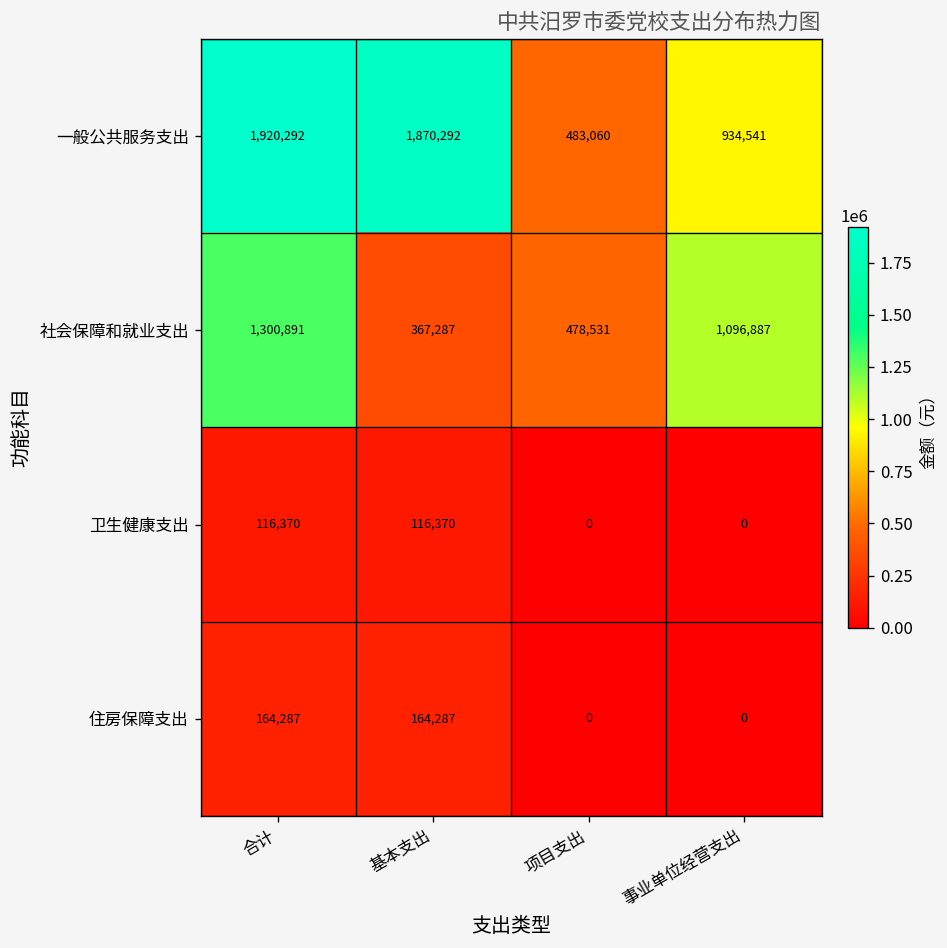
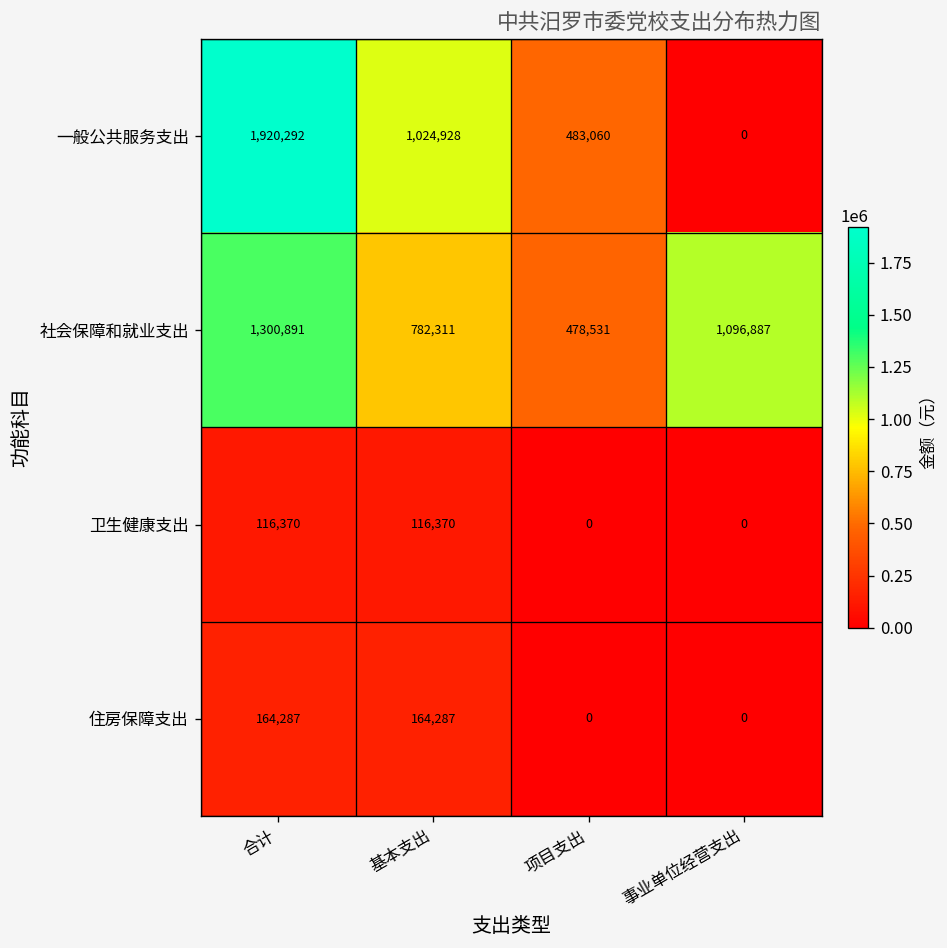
  {
    "一般公共服务支出": {
      "合计": "1,920,292",
-     "基本支出": "1,870,292",
+     "基本支出": "1,024,928",
      "项目支出": "483,060",
-     "事业单位经营支出": "934,541"
+     "事业单位经营支出": "0"
    },
    "社会保障和就业支出": {
      "合计": "1,300,891",
-     "基本支出": "367,287",
+     "基本支出": "782,311",
      "项目支出": "478,531",
      "事业单位经营支出": "1,096,887"
    },
    "卫生健康支出": {
      "合计": "116,370",
      "基本支出": "116,370",
      "项目支出": "0",
      "事业单位经营支出": "0"
    },
    "住房保障支出": {
      "合计": "164,287",
      "基本支出": "164,287",
      "项目支出": "0",
      "事业单位经营支出": "0"
    }
  }
